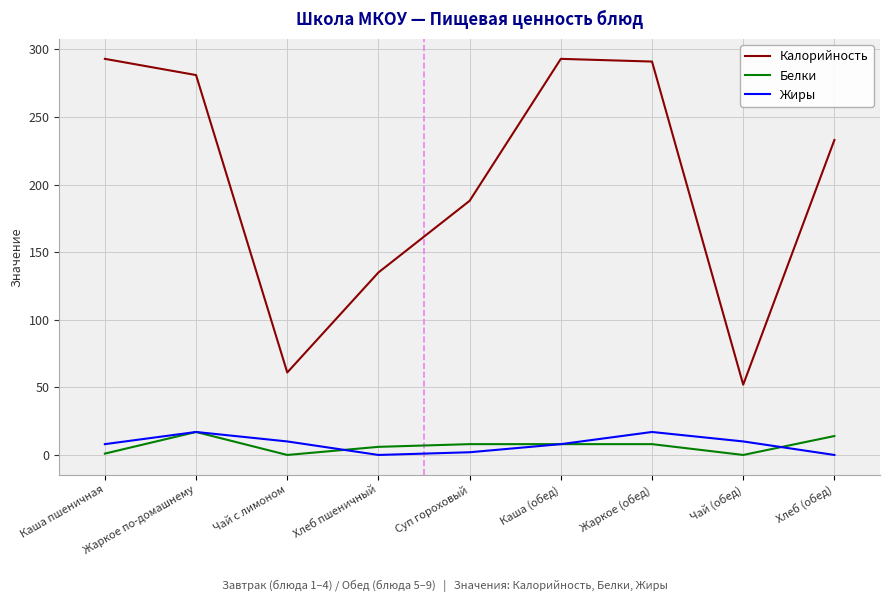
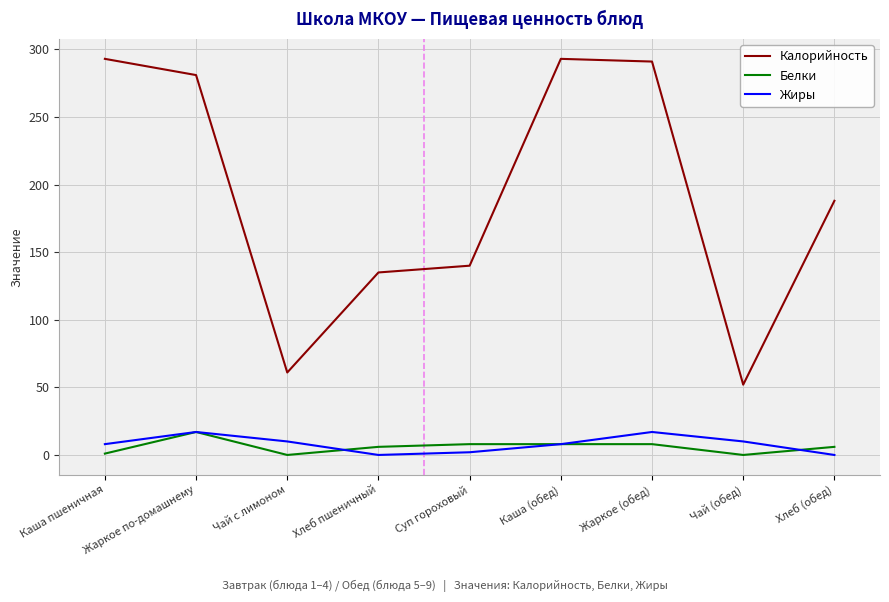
  {
    "Калорийность": {
      "Каша пшеничная": 293,
      "Жаркое по-домашнему": 281,
      "Чай с лимоном": 61,
      "Хлеб пшеничный": 135,
-     "Суп гороховый": 188,
+     "Суп гороховый": 140,
      "Каша (обед)": 293,
      "Жаркое (обед)": 291,
      "Чай (обед)": 52,
-     "Хлеб (обед)": 233
+     "Хлеб (обед)": 188
    },
    "Белки": {
      "Каша пшеничная": 1,
      "Чай с лимоном": 0,
      "Хлеб пшеничный": 6,
      "Суп гороховый": 8,
      "Жаркое (обед)": 8,
      "Чай (обед)": 0,
-     "Хлеб (обед)": 14
+     "Хлеб (обед)": 6
    },
    "Жиры": {
      "Каша пшеничная": 8,
      "Чай с лимоном": 10,
      "Хлеб пшеничный": 0,
      "Суп гороховый": 2,
      "Жаркое (обед)": 17,
      "Чай (обед)": 10,
      "Хлеб (обед)": 0
    }
  }
